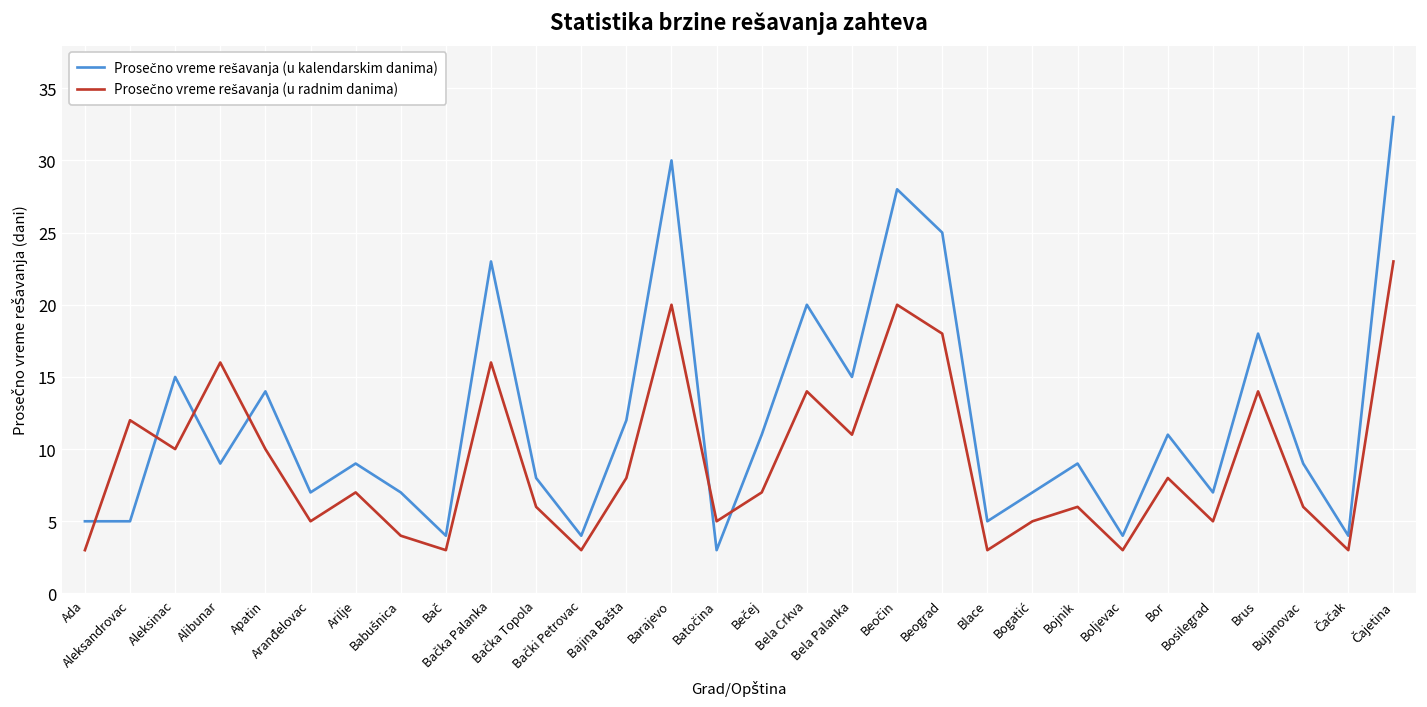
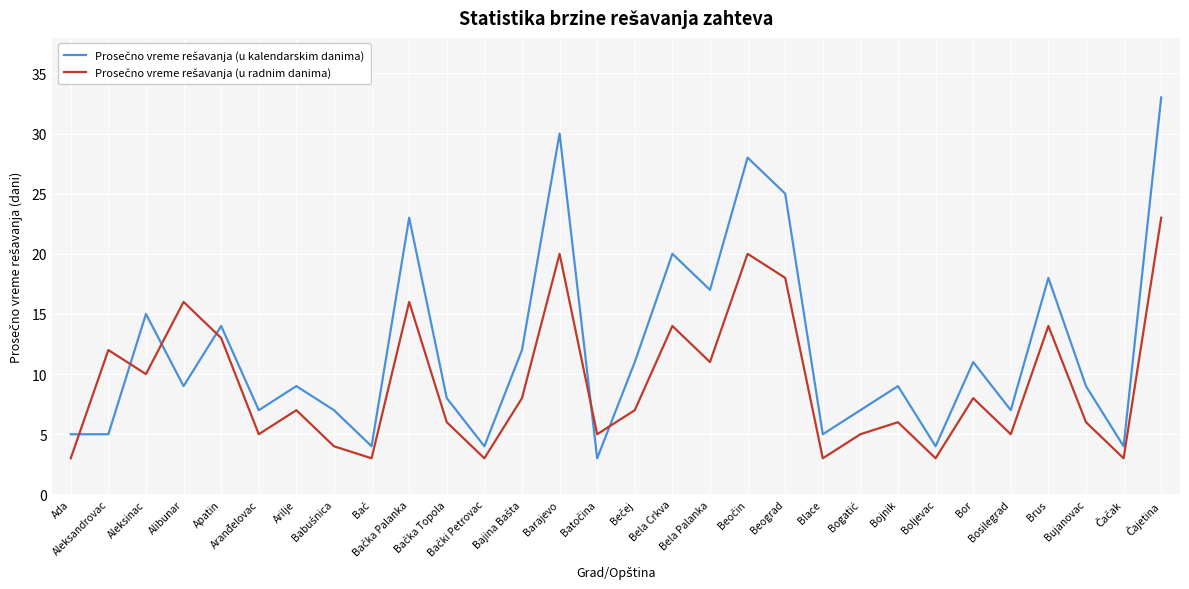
  {
    "Prosečno vreme rešavanja (u kalendarskim danima)": {
      "Ada": 5,
      "Aleksandrovac": 5,
      "Aleksinac": 15,
      "Alibunar": 9,
      "Apatin": 14,
      "Aranđelovac": 7,
      "Arilje": 9,
      "Babušnica": 7,
      "Bač": 4,
      "Bačka Palanka": 23,
      "Bačka Topola": 8,
      "Bački Petrovac": 4,
      "Bajina Bašta": 12,
      "Barajevo": 30,
      "Batočina": 3,
      "Bečej": 11,
      "Bela Crkva": 20,
-     "Bela Palanka": 15,
+     "Bela Palanka": 17,
      "Beočin": 28,
      "Beograd": 25,
      "Blace": 5,
      "Bogatić": 7,
      "Bojnik": 9,
      "Boljevac": 4,
      "Bor": 11,
      "Bosilegrad": 7,
      "Brus": 18,
      "Bujanovac": 9,
      "Čačak": 4,
      "Čajetina": 33
    },
    "Prosečno vreme rešavanja (u radnim danima)": {
      "Ada": 3,
      "Aleksandrovac": 12,
      "Aleksinac": 10,
      "Alibunar": 16,
-     "Apatin": 10,
+     "Apatin": 13,
      "Aranđelovac": 5,
      "Arilje": 7,
      "Babušnica": 4,
      "Bač": 3,
      "Bačka Palanka": 16,
      "Bačka Topola": 6,
      "Bački Petrovac": 3,
      "Bajina Bašta": 8,
      "Barajevo": 20,
      "Batočina": 5,
      "Bečej": 7,
      "Bela Crkva": 14,
      "Bela Palanka": 11,
      "Beočin": 20,
      "Beograd": 18,
      "Blace": 3,
      "Bogatić": 5,
      "Bojnik": 6,
      "Boljevac": 3,
      "Bor": 8,
      "Bosilegrad": 5,
      "Brus": 14,
      "Bujanovac": 6,
      "Čačak": 3,
      "Čajetina": 23
    }
  }
